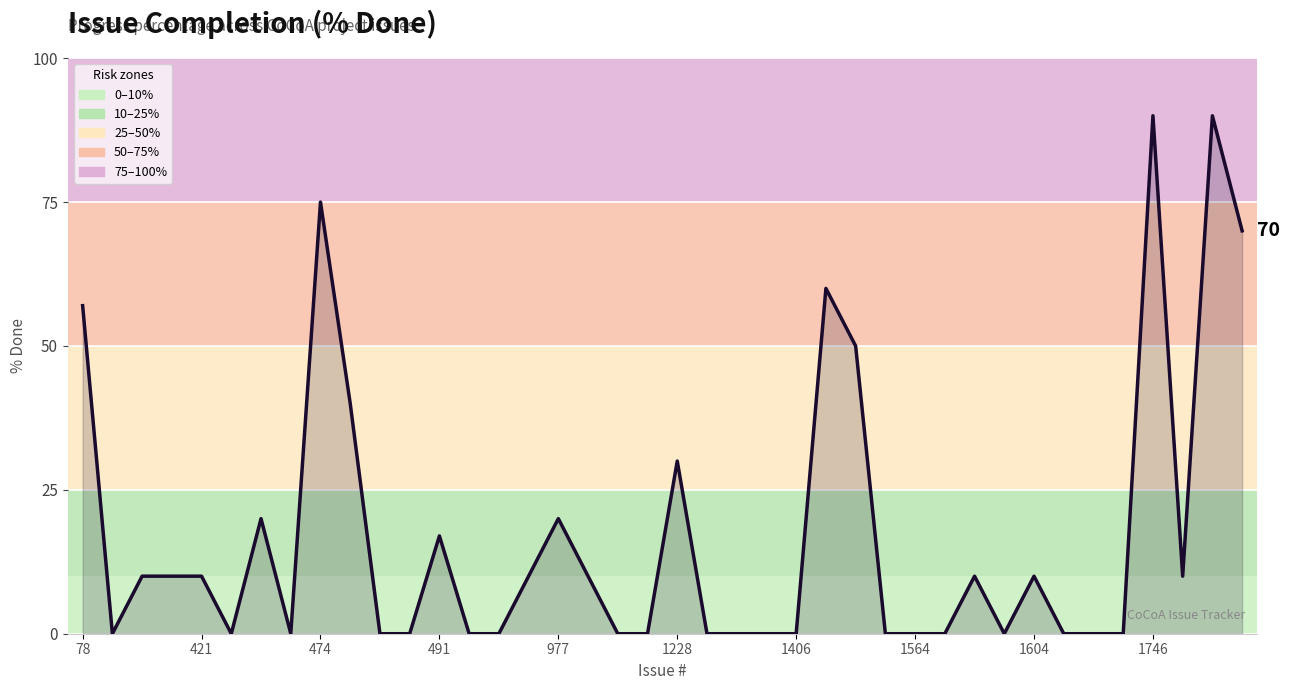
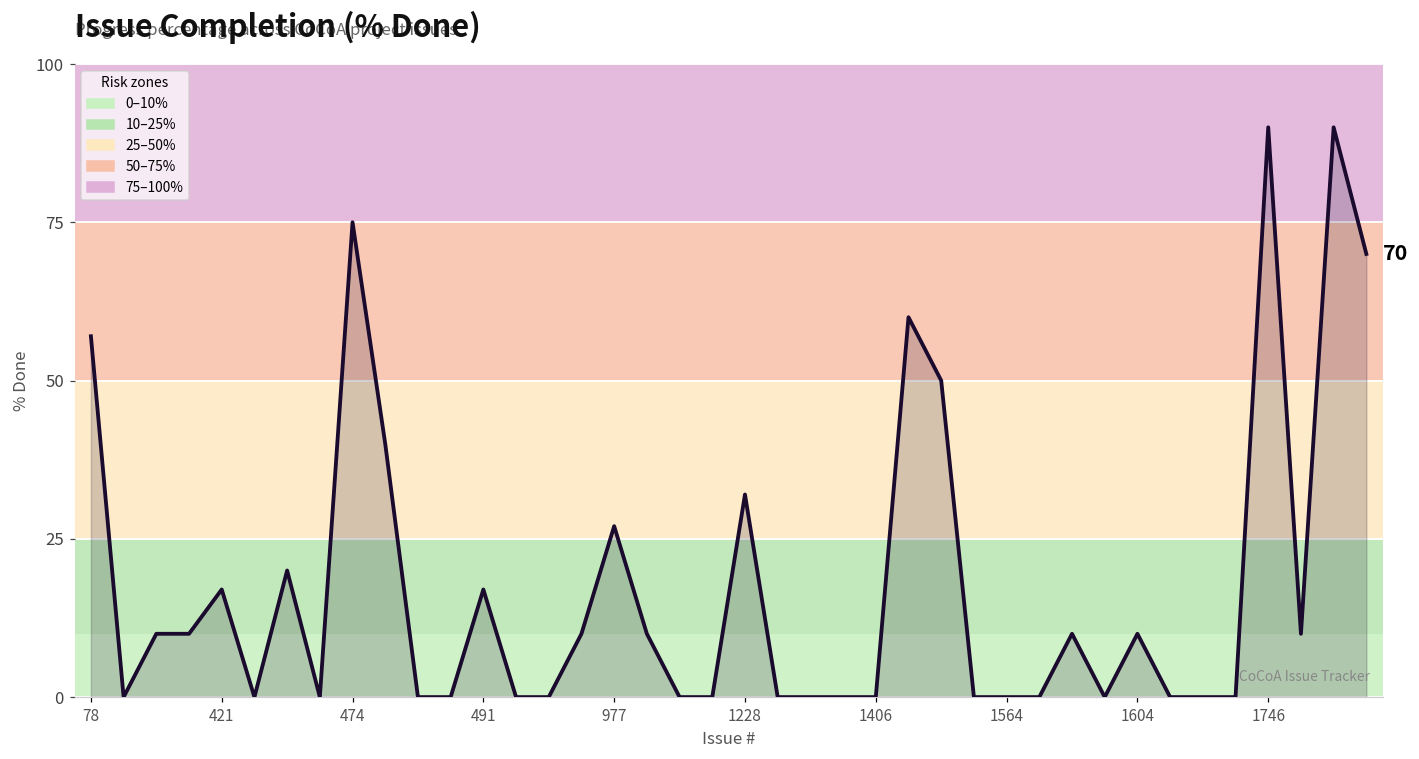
  {
    "78": 57,
-   "421": 10,
+   "421": 17,
    "474": 75,
    "491": 17,
-   "977": 20,
-   "1228": 30,
+   "977": 27,
+   "1228": 32,
    "1406": 0,
    "1564": 0,
    "1604": 10,
    "1746": 90
  }
